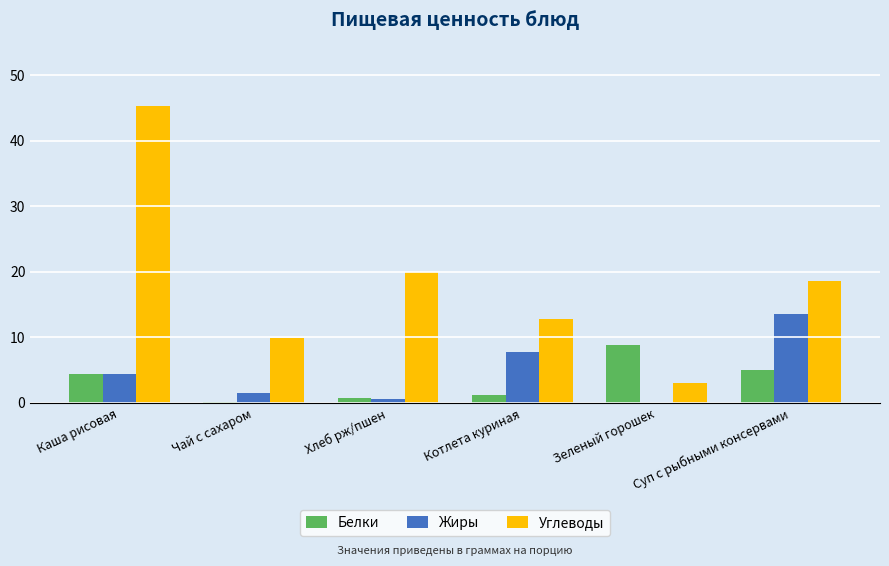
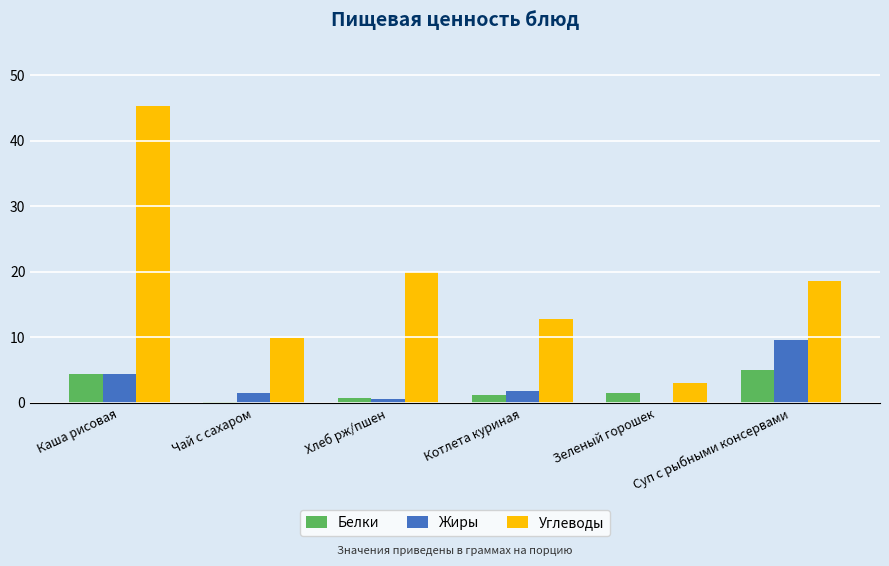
  {
    "Белки": {
      "Каша рисовая": 4,
      "Хлеб рж/пшен": 1,
      "Котлета куриная": 1,
-     "Зеленый горошек": 9,
+     "Зеленый горошек": 2,
      "Суп с рыбными консервами": 5
    },
    "Жиры": {
      "Каша рисовая": 4,
      "Чай с сахаром": 1,
      "Хлеб рж/пшен": 1,
-     "Котлета куриная": 8,
+     "Котлета куриная": 2,
      "Зеленый горошек": 0,
-     "Суп с рыбными консервами": 14
+     "Суп с рыбными консервами": 10
    },
    "Углеводы": {
      "Каша рисовая": 45,
      "Чай с сахаром": 10,
      "Хлеб рж/пшен": 20,
      "Котлета куриная": 13,
      "Зеленый горошек": 3,
      "Суп с рыбными консервами": 19
    }
  }
